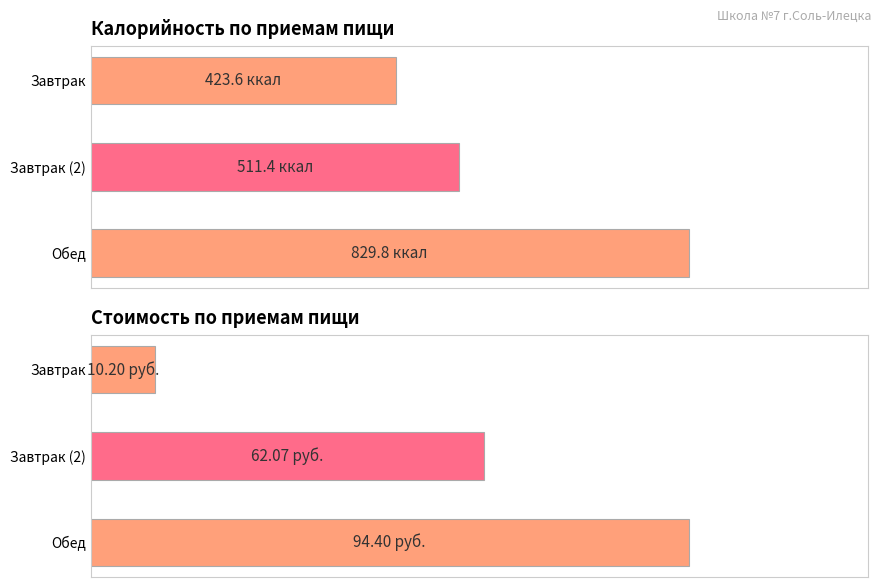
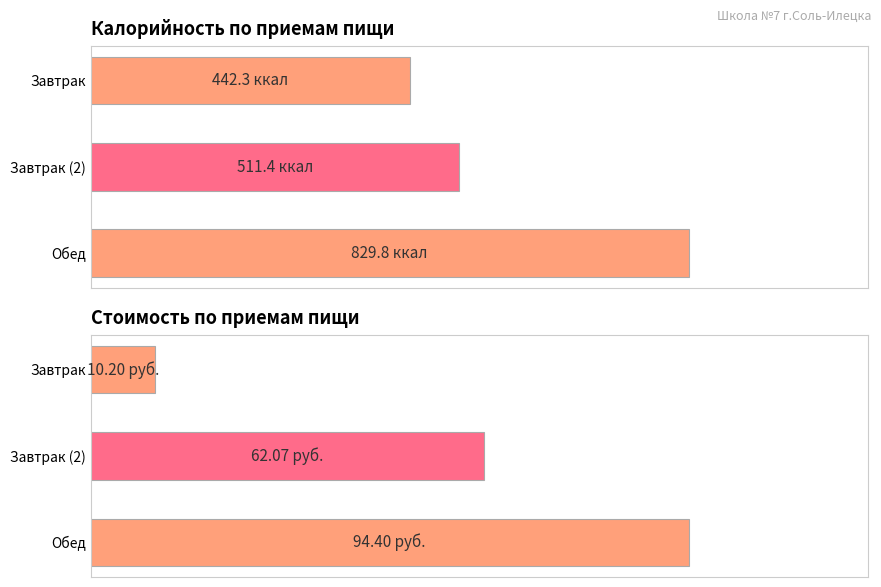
  {
    "Калорийность по приемам пищи": {
-     "Завтрак": 423.6,
+     "Завтрак": 442.3,
      "Завтрак (2)": 511.4,
      "Обед": 829.8
    },
    "Стоимость по приемам пищи": {
      "Завтрак": 10.20,
      "Завтрак (2)": 62.07,
      "Обед": 94.40
    }
  }
